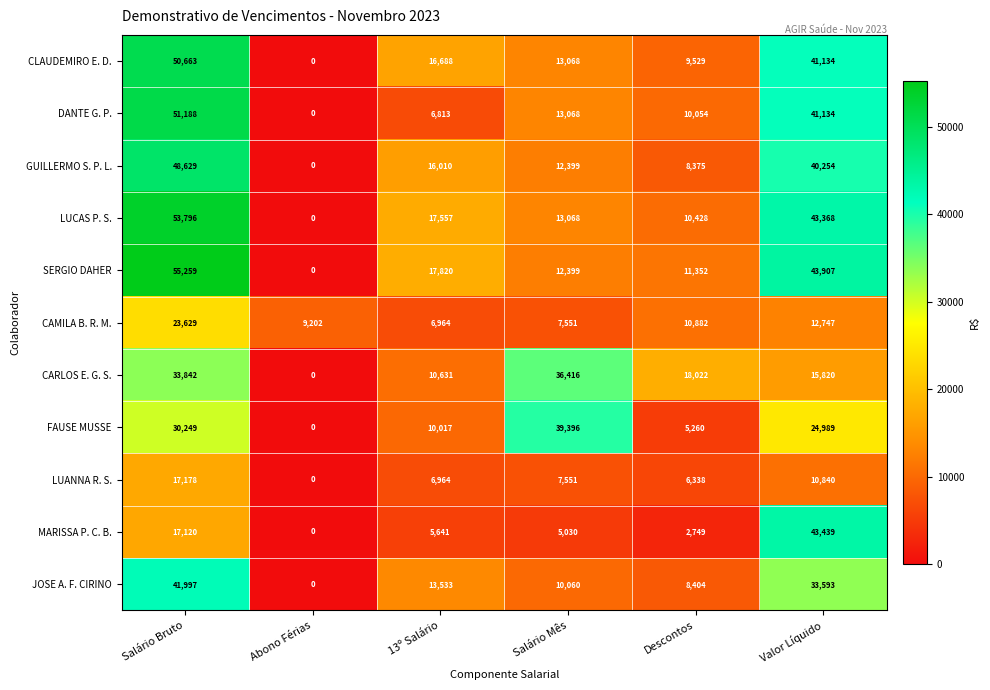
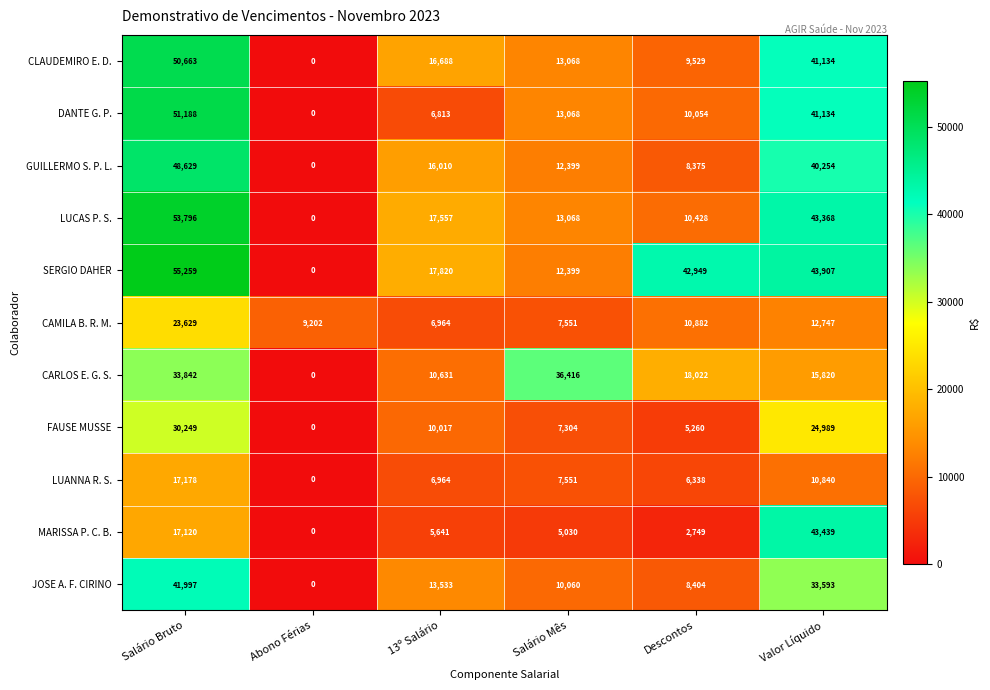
  {
    "CLAUDEMIRO E. D.": {
      "Salário Bruto": "50,663",
      "Abono Férias": "0",
      "13º Salário": "16,688",
      "Salário Mês": "13,068",
      "Descontos": "9,529",
      "Valor Líquido": "41,134"
    },
    "DANTE G. P.": {
      "Salário Bruto": "51,188",
      "Abono Férias": "0",
      "13º Salário": "6,813",
      "Salário Mês": "13,068",
      "Descontos": "10,054",
      "Valor Líquido": "41,134"
    },
    "GUILLERMO S. P. L.": {
      "Salário Bruto": "48,629",
      "Abono Férias": "0",
      "13º Salário": "16,010",
      "Salário Mês": "12,399",
      "Descontos": "8,375",
      "Valor Líquido": "40,254"
    },
    "LUCAS P. S.": {
      "Salário Bruto": "53,796",
      "Abono Férias": "0",
      "13º Salário": "17,557",
      "Salário Mês": "13,068",
      "Descontos": "10,428",
      "Valor Líquido": "43,368"
    },
    "SERGIO DAHER": {
      "Salário Bruto": "55,259",
      "Abono Férias": "0",
      "13º Salário": "17,820",
      "Salário Mês": "12,399",
-     "Descontos": "11,352",
+     "Descontos": "42,949",
      "Valor Líquido": "43,907"
    },
    "CAMILA B. R. M.": {
      "Salário Bruto": "23,629",
      "Abono Férias": "9,202",
      "13º Salário": "6,964",
      "Salário Mês": "7,551",
      "Descontos": "10,882",
      "Valor Líquido": "12,747"
    },
    "CARLOS E. G. S.": {
      "Salário Bruto": "33,842",
      "Abono Férias": "0",
      "13º Salário": "10,631",
      "Salário Mês": "36,416",
      "Descontos": "18,022",
      "Valor Líquido": "15,820"
    },
    "FAUSE MUSSE": {
      "Salário Bruto": "30,249",
      "Abono Férias": "0",
      "13º Salário": "10,017",
-     "Salário Mês": "39,396",
+     "Salário Mês": "7,304",
      "Descontos": "5,260",
      "Valor Líquido": "24,989"
    },
    "LUANNA R. S.": {
      "Salário Bruto": "17,178",
      "Abono Férias": "0",
      "13º Salário": "6,964",
      "Salário Mês": "7,551",
      "Descontos": "6,338",
      "Valor Líquido": "10,840"
    },
    "MARISSA P. C. B.": {
      "Salário Bruto": "17,120",
      "Abono Férias": "0",
      "13º Salário": "5,641",
      "Salário Mês": "5,030",
      "Descontos": "2,749",
      "Valor Líquido": "43,439"
    },
    "JOSE A. F. CIRINO": {
      "Salário Bruto": "41,997",
      "Abono Férias": "0",
      "13º Salário": "13,533",
      "Salário Mês": "10,060",
      "Descontos": "8,404",
      "Valor Líquido": "33,593"
    }
  }
